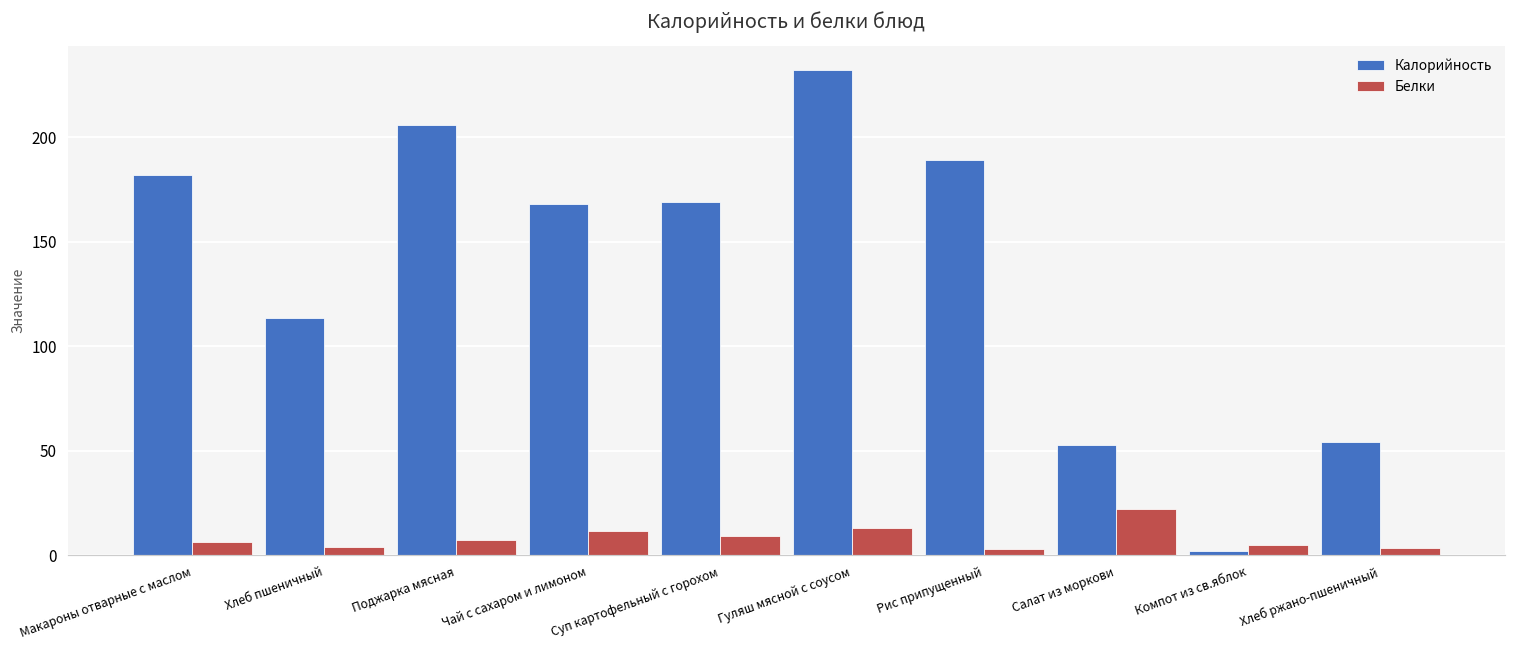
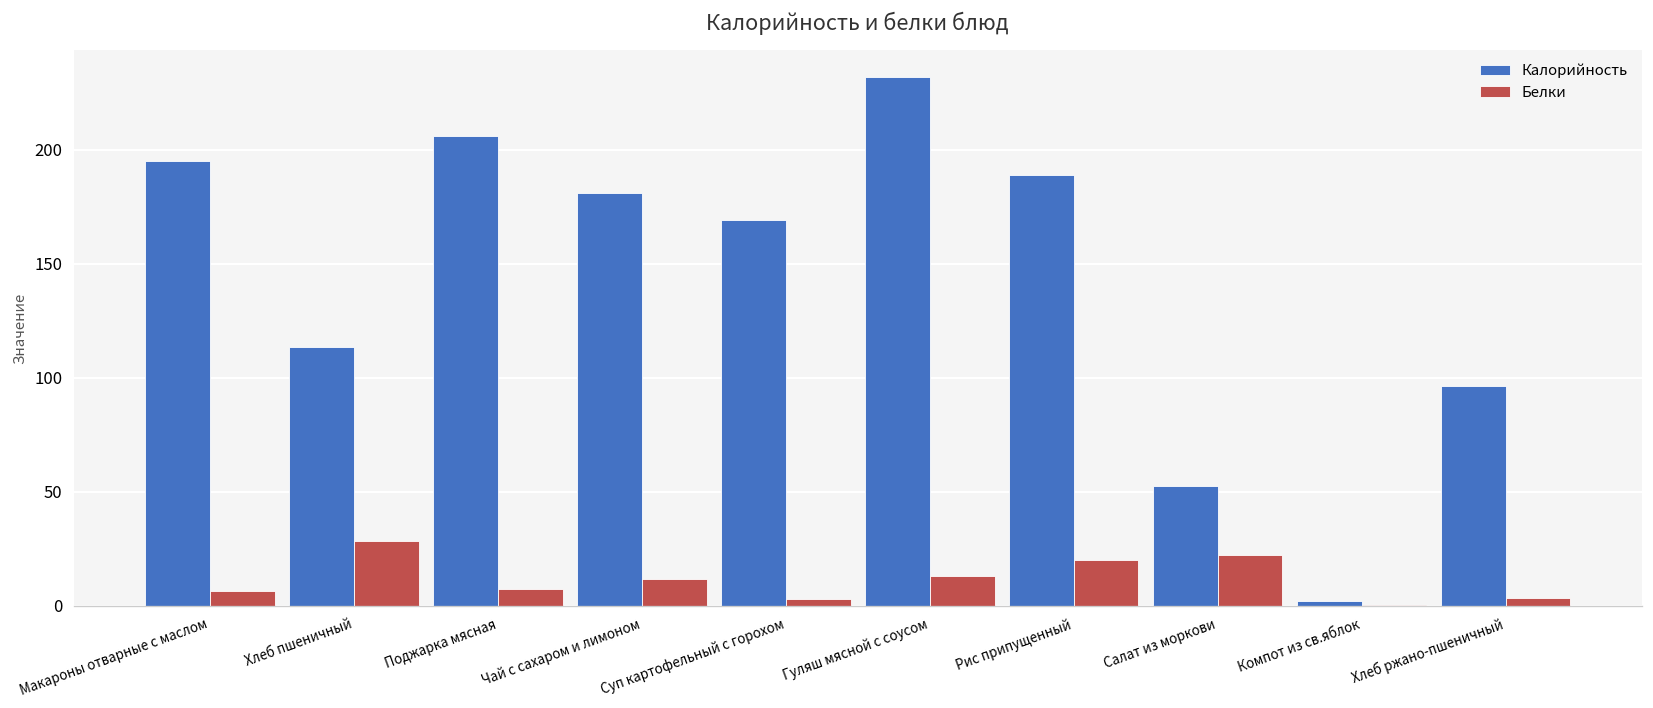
  {
    "Калорийность": {
-     "Макароны отварные с маслом": 182,
+     "Макароны отварные с маслом": 195,
      "Хлеб пшеничный": 114,
      "Поджарка мясная": 206,
-     "Чай с сахаром и лимоном": 168,
+     "Чай с сахаром и лимоном": 181,
      "Суп картофельный с горохом": 169,
      "Гуляш мясной с соусом": 232,
      "Рис припущенный": 189,
      "Салат из моркови": 53,
      "Компот из св.яблок": 2,
-     "Хлеб ржано-пшеничный": 54
+     "Хлеб ржано-пшеничный": 97
    },
    "Белки": {
      "Макароны отварные с маслом": 6,
-     "Хлеб пшеничный": 4,
+     "Хлеб пшеничный": 28,
      "Поджарка мясная": 7,
      "Чай с сахаром и лимоном": 12,
-     "Суп картофельный с горохом": 9,
+     "Суп картофельный с горохом": 3,
      "Гуляш мясной с соусом": 13,
-     "Рис припущенный": 3,
+     "Рис припущенный": 20,
      "Салат из моркови": 22,
-     "Компот из св.яблок": 5,
+     "Компот из св.яблок": 0,
      "Хлеб ржано-пшеничный": 4
    }
  }
